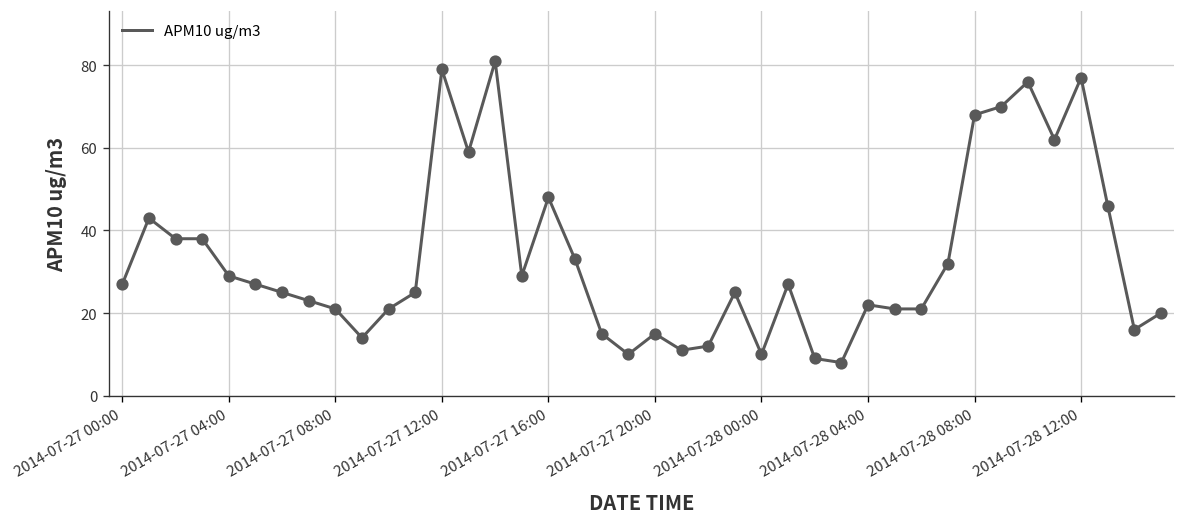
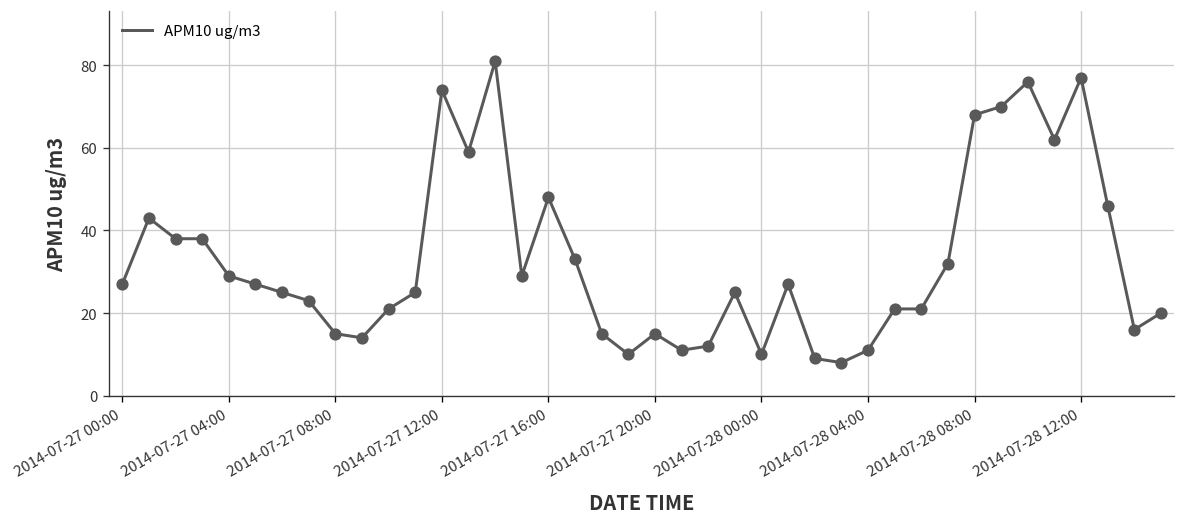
  {
    "2014-07-27 00:00": 27,
    "2014-07-27 04:00": 29,
-   "2014-07-27 08:00": 21,
-   "2014-07-27 12:00": 79,
+   "2014-07-27 08:00": 15,
+   "2014-07-27 12:00": 74,
    "2014-07-27 16:00": 48,
    "2014-07-27 20:00": 15,
    "2014-07-28 00:00": 10,
-   "2014-07-28 04:00": 22,
+   "2014-07-28 04:00": 11,
    "2014-07-28 08:00": 68,
    "2014-07-28 12:00": 77
  }
